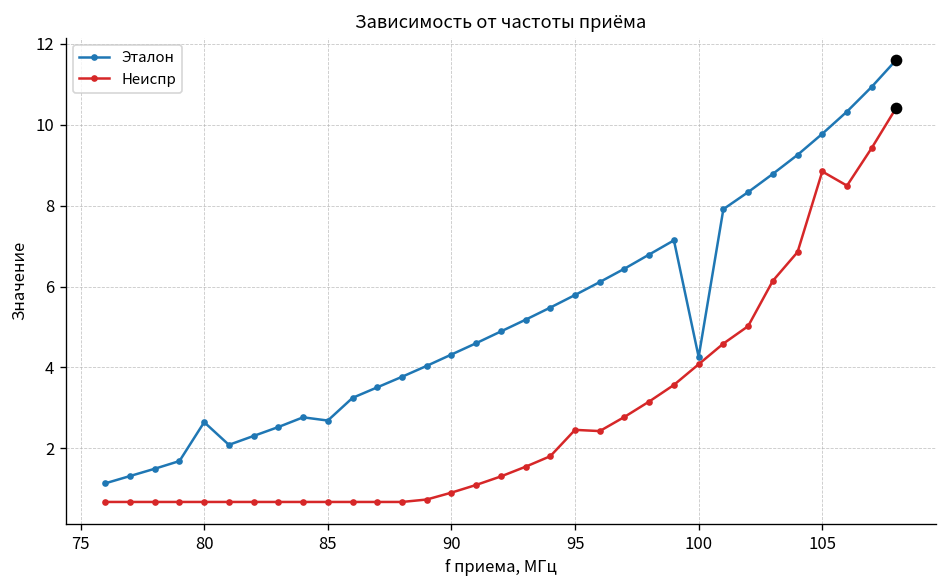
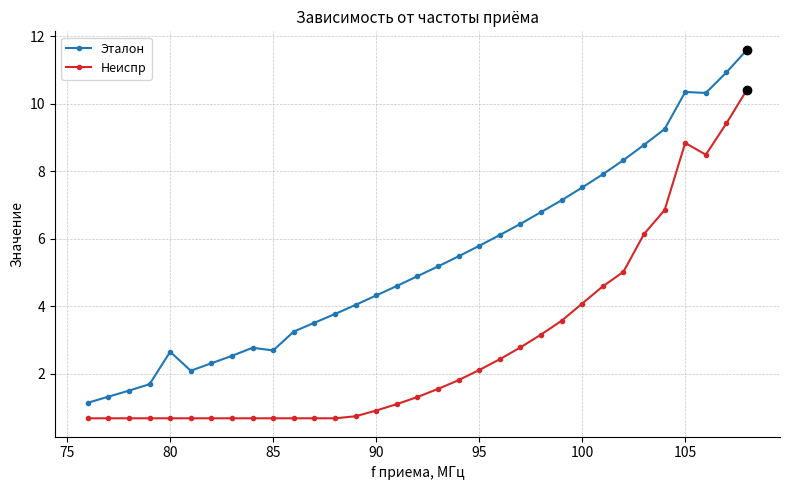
  {
    "Эталон": {
      "80": 2.7,
      "85": 2.7,
      "90": 4.3,
      "95": 5.8,
-     "100": 4.3,
-     "105": 9.8
+     "100": 7.5,
+     "105": 10.4
    },
    "Неиспр": {
      "80": 0.7,
      "85": 0.7,
      "90": 0.9,
-     "95": 2.5,
+     "95": 2.1,
      "100": 4.1,
      "105": 8.8
    }
  }
